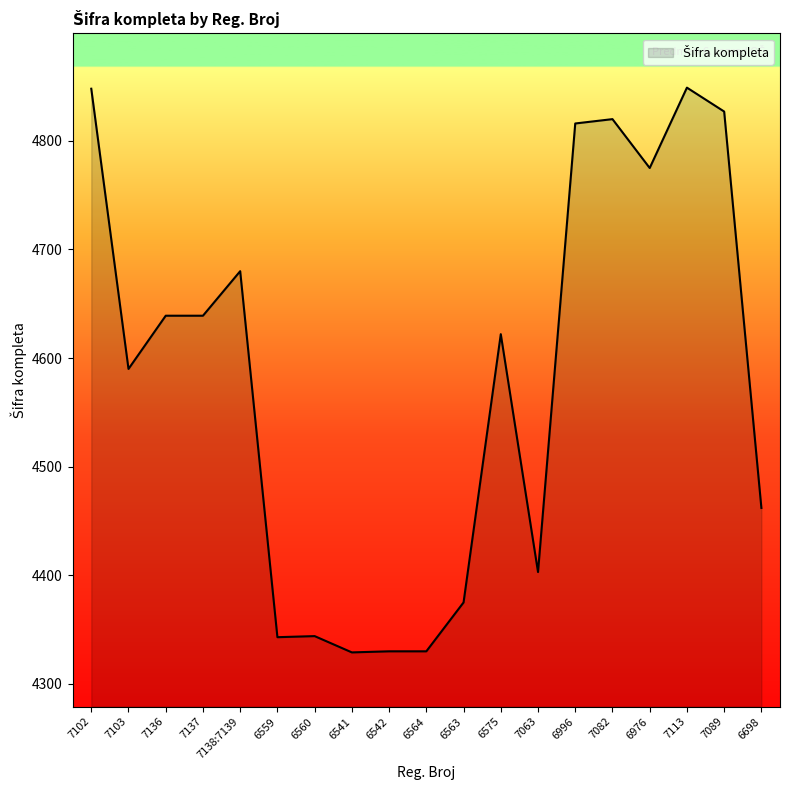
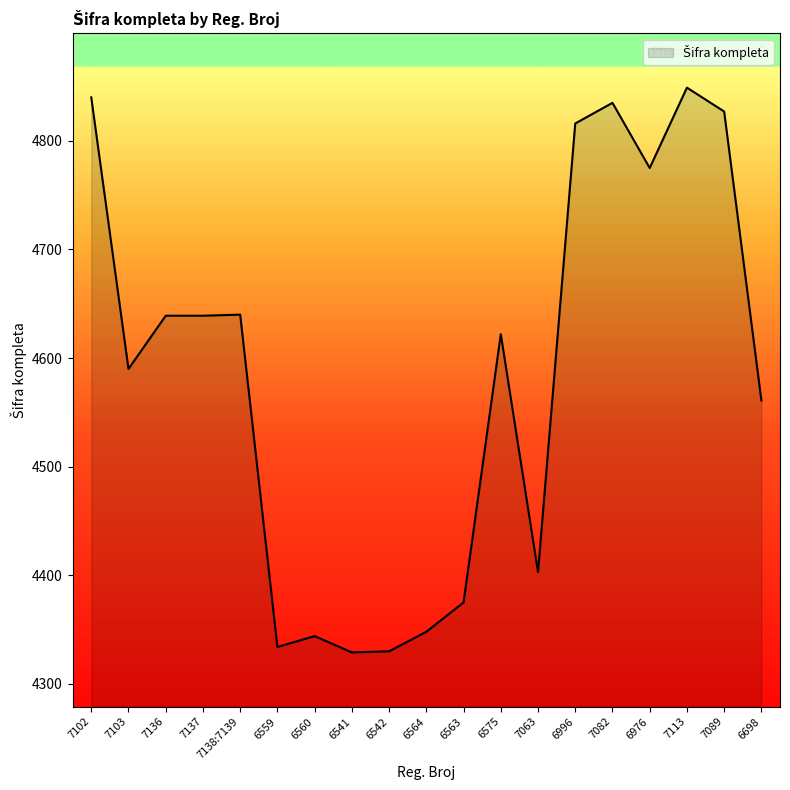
  {
-   "7102": 4848,
+   "7102": 4840,
    "7103": 4590,
    "7136": 4639,
    "7137": 4639,
-   "7138:7139": 4680,
-   "6559": 4343,
+   "7138:7139": 4640,
+   "6559": 4334,
    "6560": 4344,
    "6541": 4329,
    "6542": 4330,
-   "6564": 4330,
+   "6564": 4348,
    "6563": 4375,
    "6575": 4622,
    "7063": 4403,
    "6996": 4816,
-   "7082": 4820,
+   "7082": 4835,
    "6976": 4775,
    "7113": 4849,
    "7089": 4827,
-   "6698": 4462
+   "6698": 4561
  }
